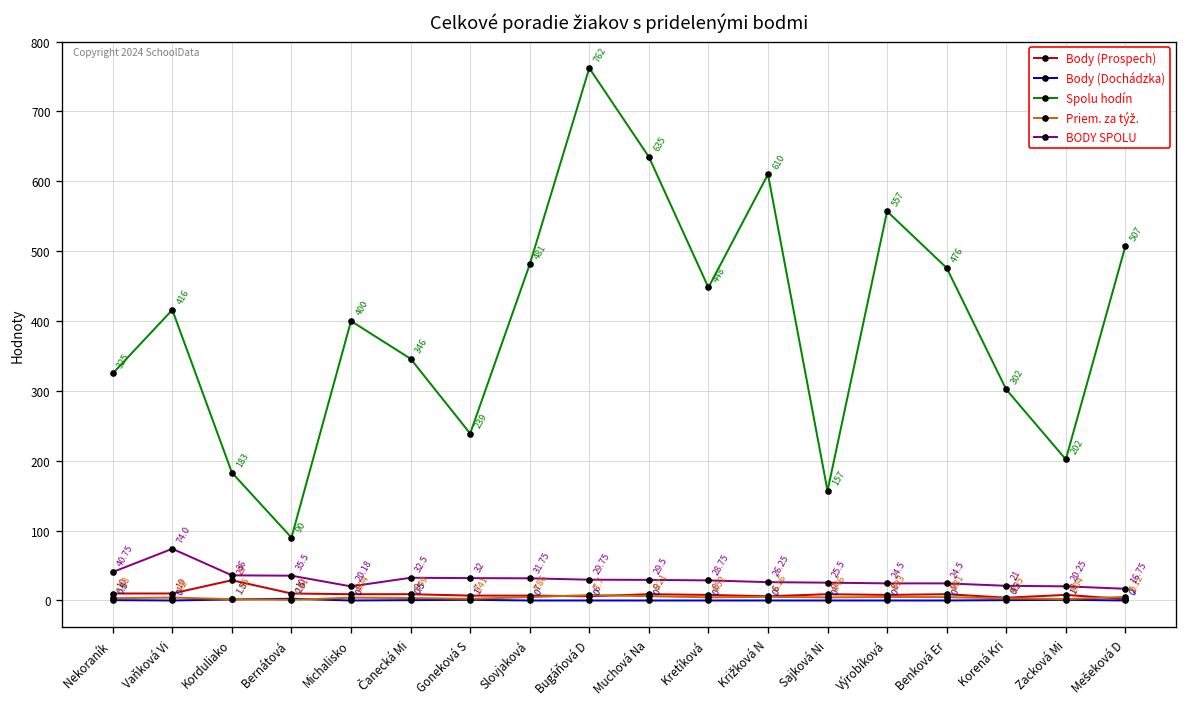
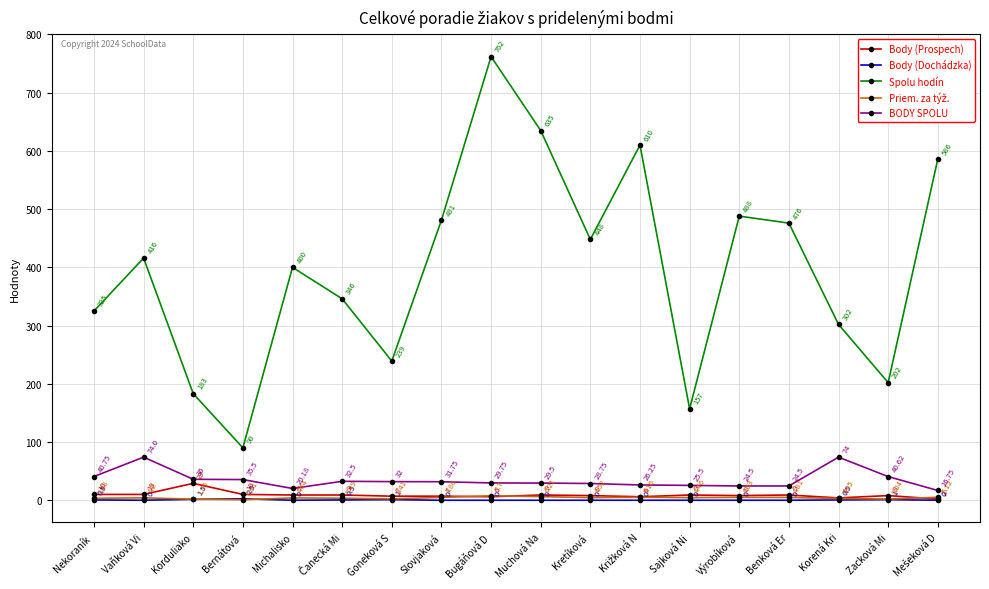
  {
    "Spolu hodín": {
      "Nekoraník": 325,
      "Vaňková Vi": 416,
      "Korduliako": 183,
      "Bernátová": 90,
      "Michalisko": 400,
      "Čanecká Mi": 346,
      "Goneková S": 239,
      "Slovjaková": 481,
      "Bugáňová D": 762,
      "Muchová Na": 635,
      "Kretíková": 448,
      "Križková N": 610,
      "Sajková Ni": 157,
-     "Výrobíková": 557,
+     "Výrobíková": 488,
      "Benková Er": 476,
      "Korená Kri": 302,
      "Zacková Mi": 202,
-     "Mešeková D": 507
+     "Mešeková D": 586
    },
    "BODY SPOLU": {
      "Nekoraník": 40.75,
      "Vaňková Vi": 74.0,
      "Bernátová": 35.5,
      "Čanecká Mi": 32.5,
      "Goneková S": 32,
      "Slovjaková": 31.75,
      "Bugáňová D": 29.75,
      "Kretíková": 28.75,
-     "Korená Kri": 21,
-     "Zacková Mi": 20.25
+     "Korená Kri": 74,
+     "Zacková Mi": 40.62
    }
  }
